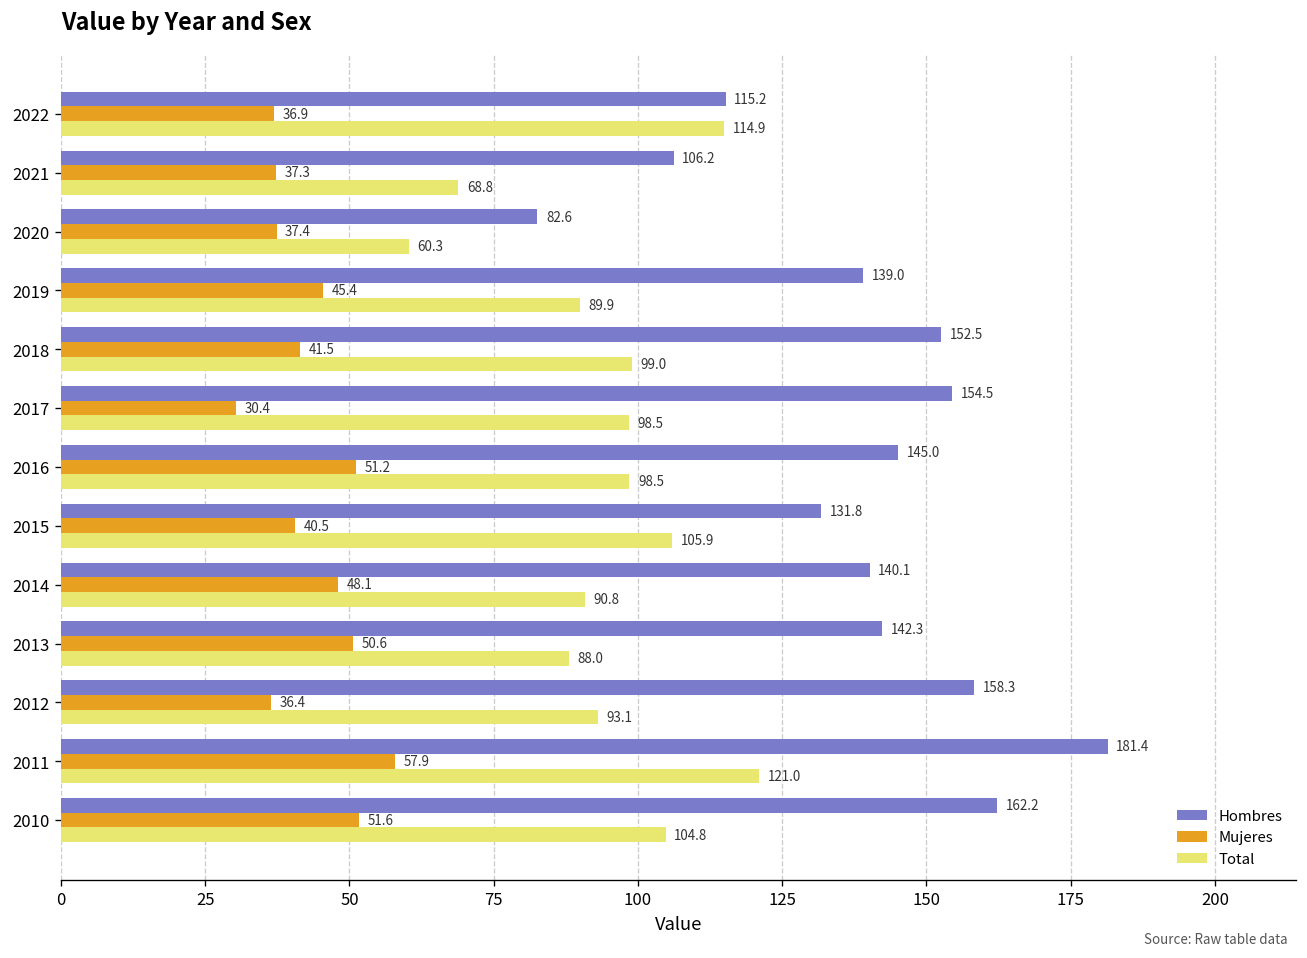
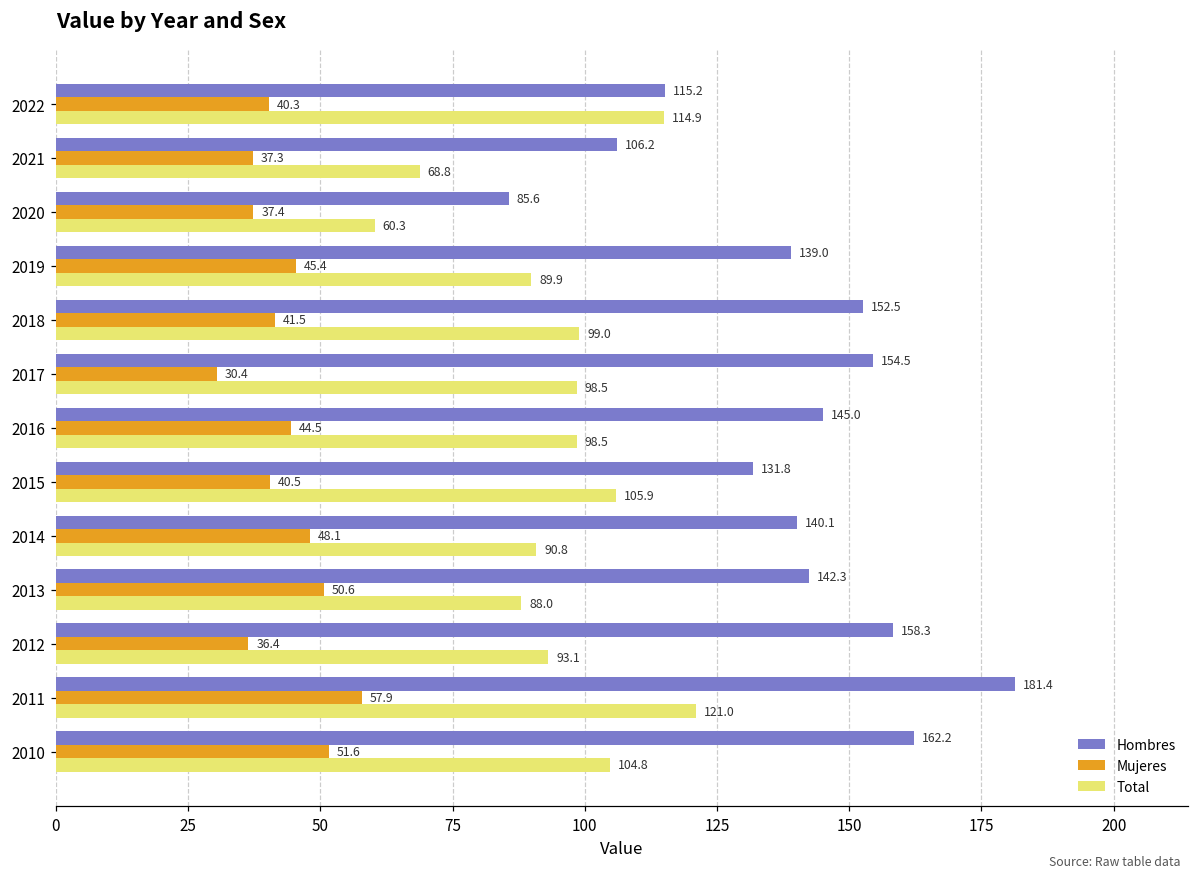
  {
    "Hombres": {
      "2022": 115.2,
      "2021": 106.2,
-     "2020": 82.6,
+     "2020": 85.6,
      "2019": 139.0,
      "2018": 152.5,
      "2017": 154.5,
      "2016": 145.0,
      "2015": 131.8,
      "2014": 140.1,
      "2013": 142.3,
      "2012": 158.3,
      "2011": 181.4,
      "2010": 162.2
    },
    "Mujeres": {
-     "2022": 36.9,
+     "2022": 40.3,
      "2021": 37.3,
      "2020": 37.4,
      "2019": 45.4,
      "2018": 41.5,
      "2017": 30.4,
-     "2016": 51.2,
+     "2016": 44.5,
      "2015": 40.5,
      "2014": 48.1,
      "2013": 50.6,
      "2012": 36.4,
      "2011": 57.9,
      "2010": 51.6
    },
    "Total": {
      "2022": 114.9,
      "2021": 68.8,
      "2020": 60.3,
      "2019": 89.9,
      "2018": 99.0,
      "2017": 98.5,
      "2016": 98.5,
      "2015": 105.9,
      "2014": 90.8,
      "2013": 88.0,
      "2012": 93.1,
      "2011": 121.0,
      "2010": 104.8
    }
  }
